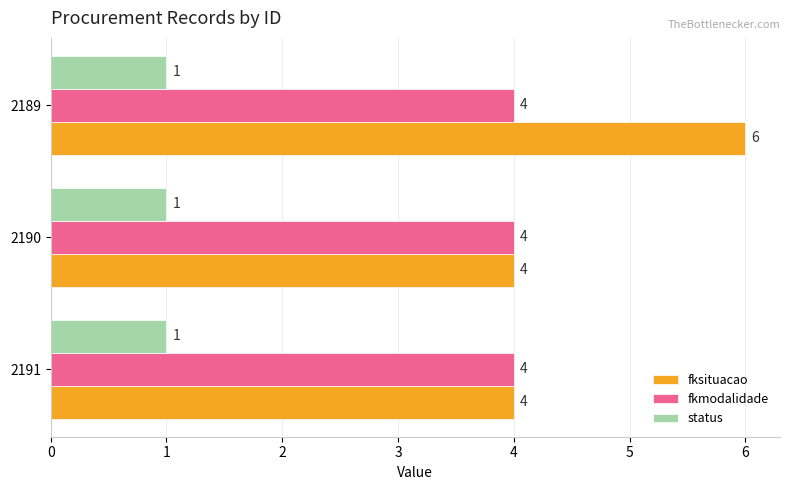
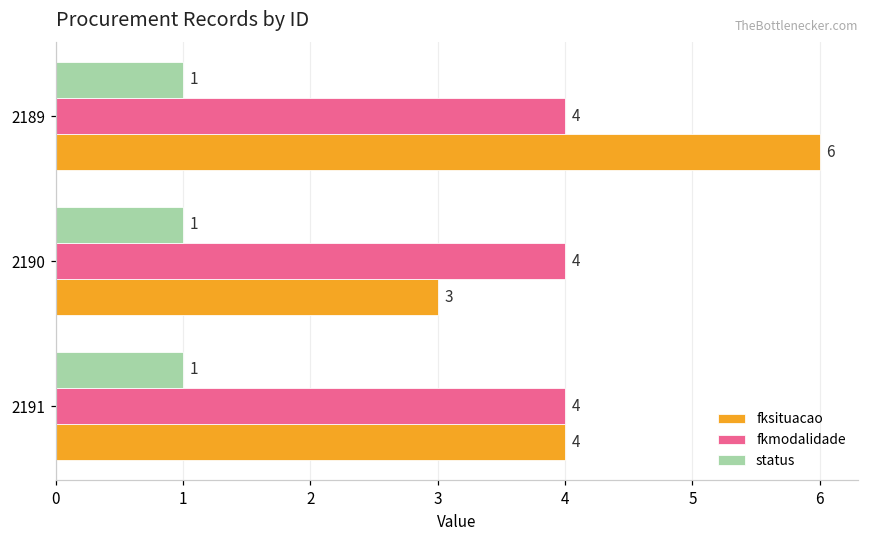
  {
    "fksituacao": {
      "2189": 6,
-     "2190": 4,
+     "2190": 3,
      "2191": 4
    },
    "fkmodalidade": {
      "2189": 4,
      "2190": 4,
      "2191": 4
    },
    "status": {
      "2189": 1,
      "2190": 1,
      "2191": 1
    }
  }
